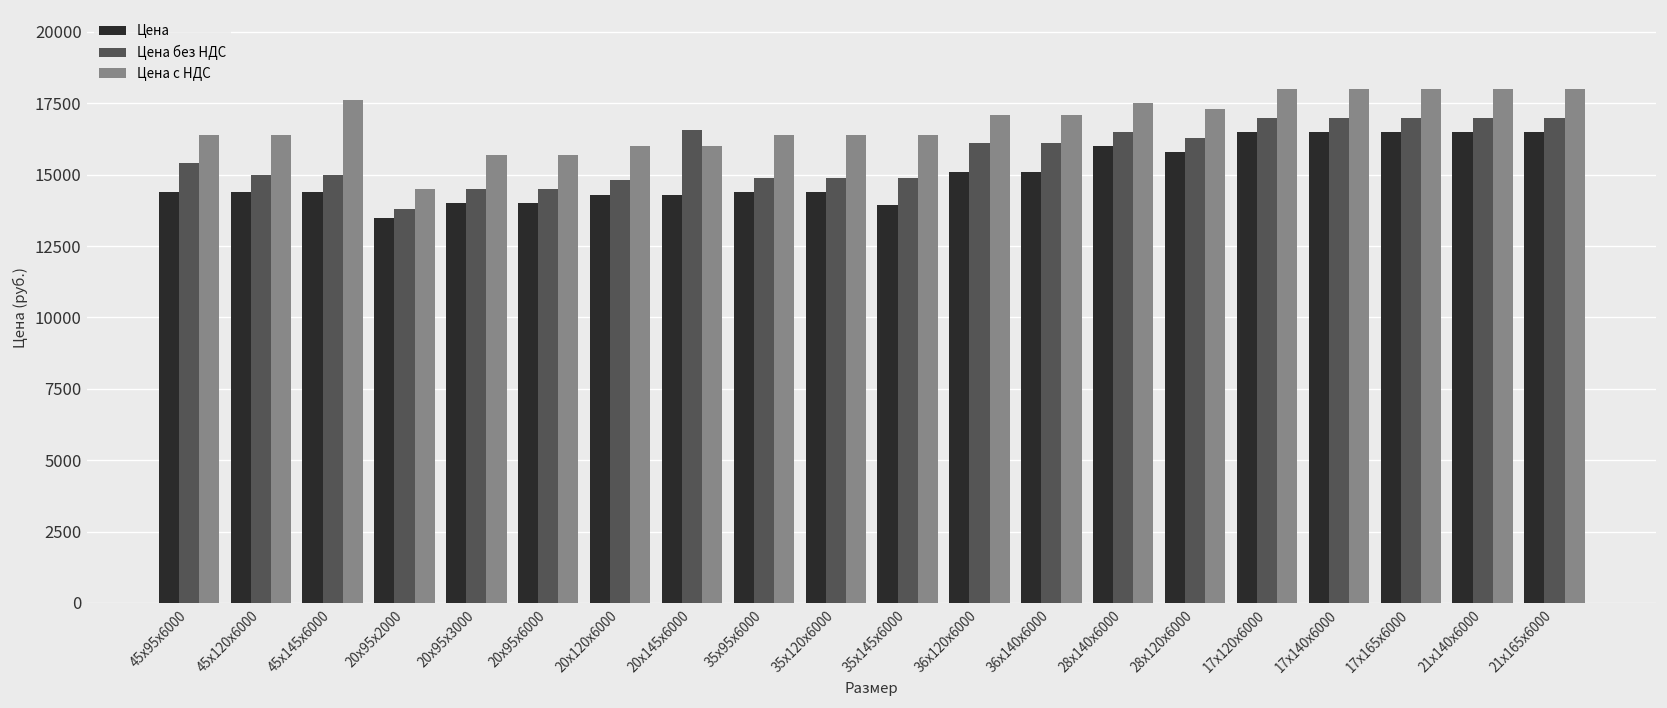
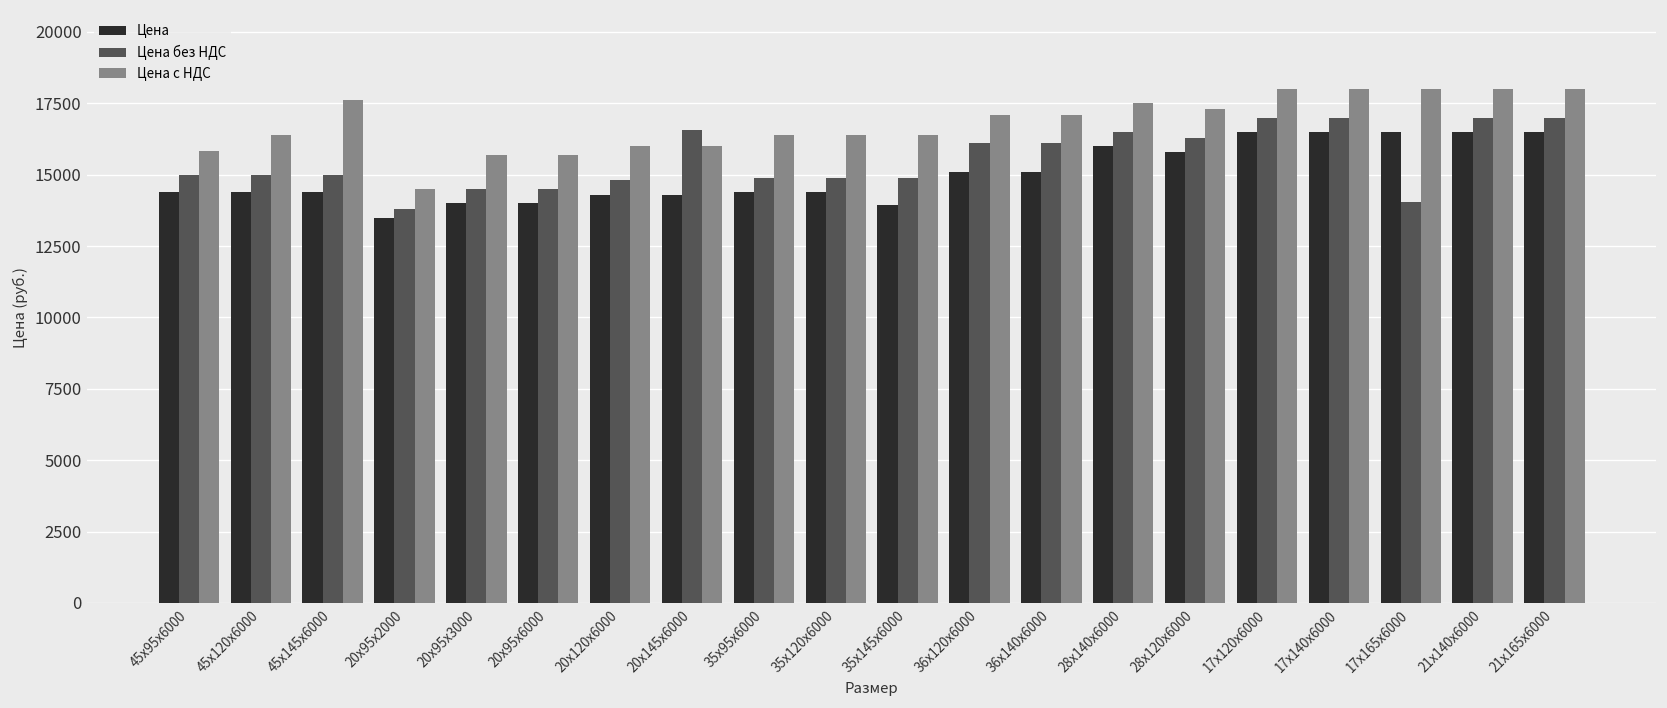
  {
    "Цена": {
      "45х95х6000": 14400,
      "45х120х6000": 14400,
      "45х145х6000": 14400,
      "20х95х2000": 13500,
      "20х95х3000": 14000,
      "20х95х6000": 14000,
      "20х120х6000": 14300,
      "20х145х6000": 14300,
      "35х95х6000": 14400,
      "35х120х6000": 14400,
      "35х145х6000": 13900,
      "36х120х6000": 15100,
      "36х140х6000": 15100,
      "28х140х6000": 16000,
      "28х120х6000": 15800,
      "17х120х6000": 16500,
      "17х140х6000": 16500,
      "17х165х6000": 16500,
      "21х140х6000": 16500,
      "21х165х6000": 16500
    },
    "Цена без НДС": {
-     "45х95х6000": 15400,
+     "45х95х6000": 15000,
      "45х120х6000": 15000,
      "45х145х6000": 15000,
      "20х95х2000": 13800,
      "20х95х3000": 14500,
      "20х95х6000": 14500,
      "20х120х6000": 14800,
      "20х145х6000": 16600,
      "35х95х6000": 14900,
      "35х120х6000": 14900,
      "35х145х6000": 14900,
      "36х120х6000": 16100,
      "36х140х6000": 16100,
      "28х140х6000": 16500,
      "28х120х6000": 16300,
      "17х120х6000": 17000,
      "17х140х6000": 17000,
-     "17х165х6000": 17000,
+     "17х165х6000": 14100,
      "21х140х6000": 17000,
      "21х165х6000": 17000
    },
    "Цена с НДС": {
-     "45х95х6000": 16400,
+     "45х95х6000": 15800,
      "45х120х6000": 16400,
      "45х145х6000": 17600,
      "20х95х2000": 14500,
      "20х95х3000": 15700,
      "20х95х6000": 15700,
      "20х120х6000": 16000,
      "20х145х6000": 16000,
      "35х95х6000": 16400,
      "35х120х6000": 16400,
      "35х145х6000": 16400,
      "36х120х6000": 17100,
      "36х140х6000": 17100,
      "28х140х6000": 17500,
      "28х120х6000": 17300,
      "17х120х6000": 18000,
      "17х140х6000": 18000,
      "17х165х6000": 18000,
      "21х140х6000": 18000,
      "21х165х6000": 18000
    }
  }
